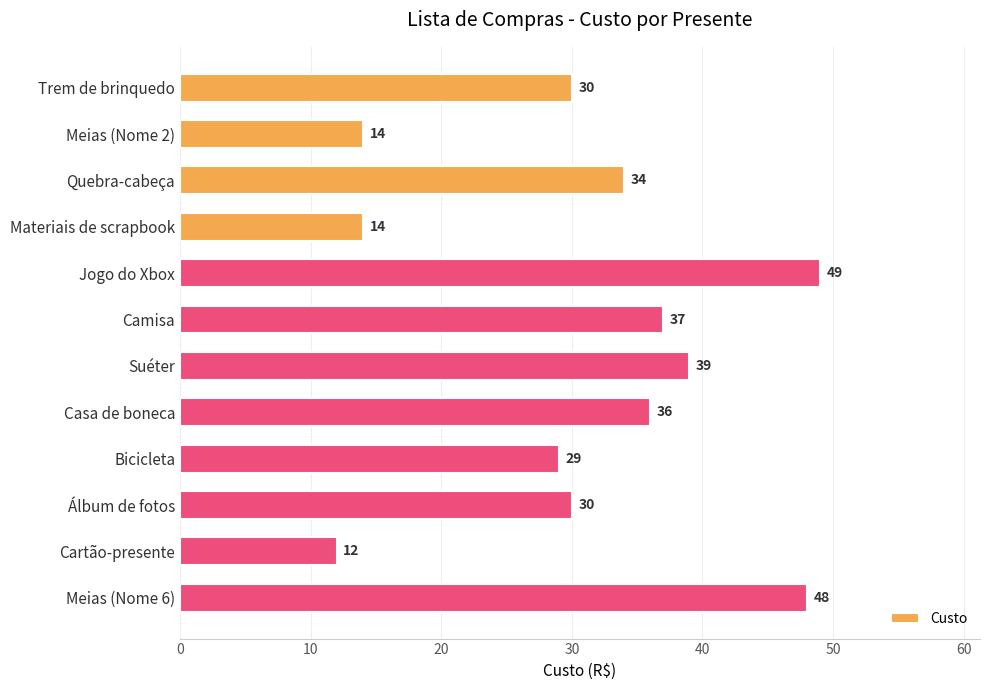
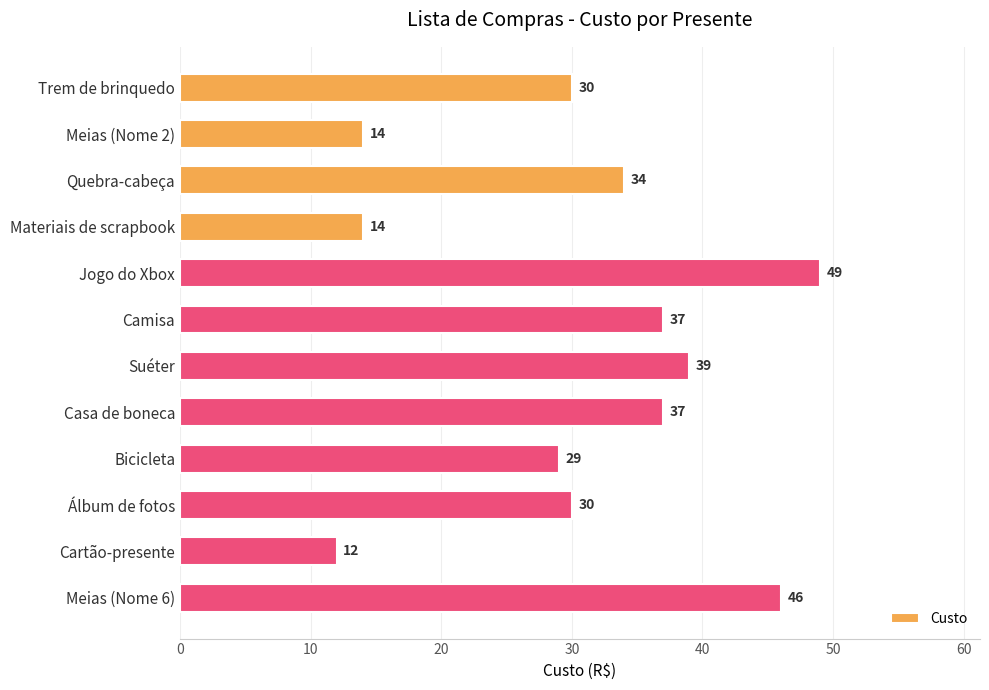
  {
    "Trem de brinquedo": 30,
    "Meias (Nome 2)": 14,
    "Quebra-cabeça": 34,
    "Materiais de scrapbook": 14,
    "Jogo do Xbox": 49,
    "Camisa": 37,
    "Suéter": 39,
-   "Casa de boneca": 36,
+   "Casa de boneca": 37,
    "Bicicleta": 29,
    "Álbum de fotos": 30,
    "Cartão-presente": 12,
-   "Meias (Nome 6)": 48
+   "Meias (Nome 6)": 46
  }
